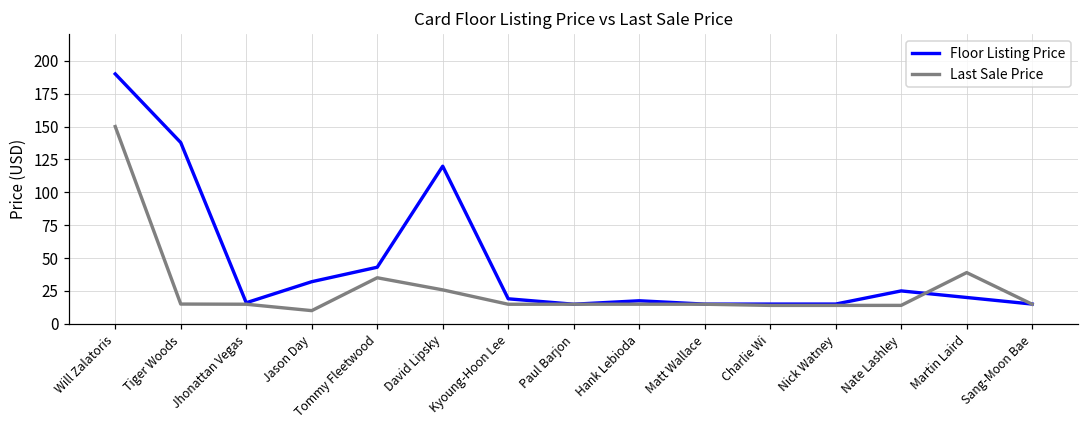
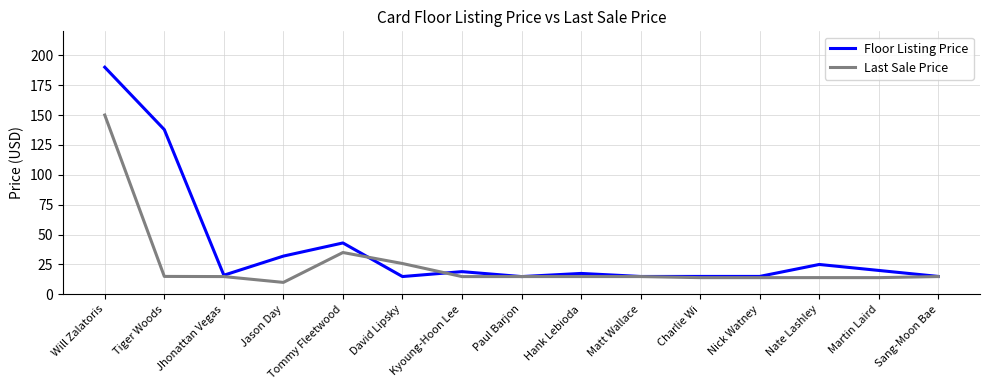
  {
    "Floor Listing Price": {
      "Will Zalatoris": 190,
      "Tiger Woods": 138,
      "Jason Day": 32,
      "Tommy Fleetwood": 43,
-     "David Lipsky": 120,
+     "David Lipsky": 15,
      "Kyoung-Hoon Lee": 19,
      "Hank Lebioda": 18,
      "Nate Lashley": 25,
      "Martin Laird": 20
    },
    "Last Sale Price": {
      "Will Zalatoris": 150,
      "Tiger Woods": 15,
      "Jason Day": 10,
      "Tommy Fleetwood": 35,
      "David Lipsky": 26,
      "Kyoung-Hoon Lee": 15,
      "Hank Lebioda": 15,
      "Nate Lashley": 14,
-     "Martin Laird": 39
+     "Martin Laird": 14
    }
  }
